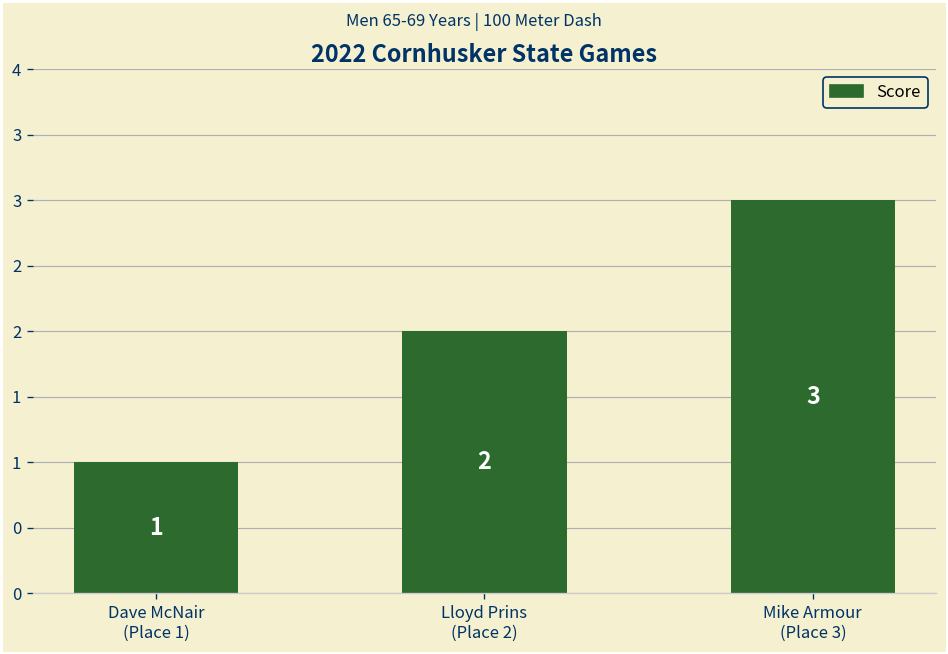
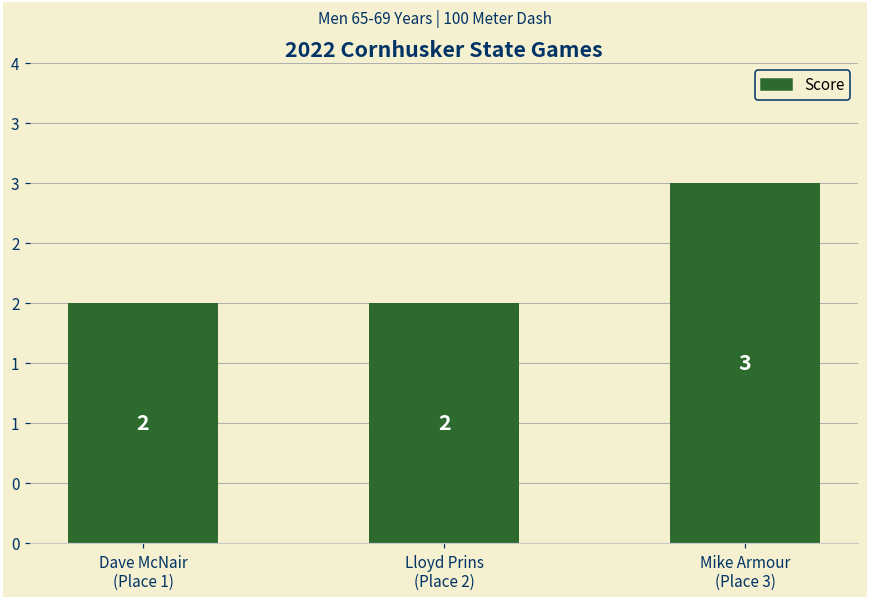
  {
-   "Dave McNair (Place 1)": 1,
+   "Dave McNair (Place 1)": 2,
    "Lloyd Prins (Place 2)": 2,
    "Mike Armour (Place 3)": 3
  }
